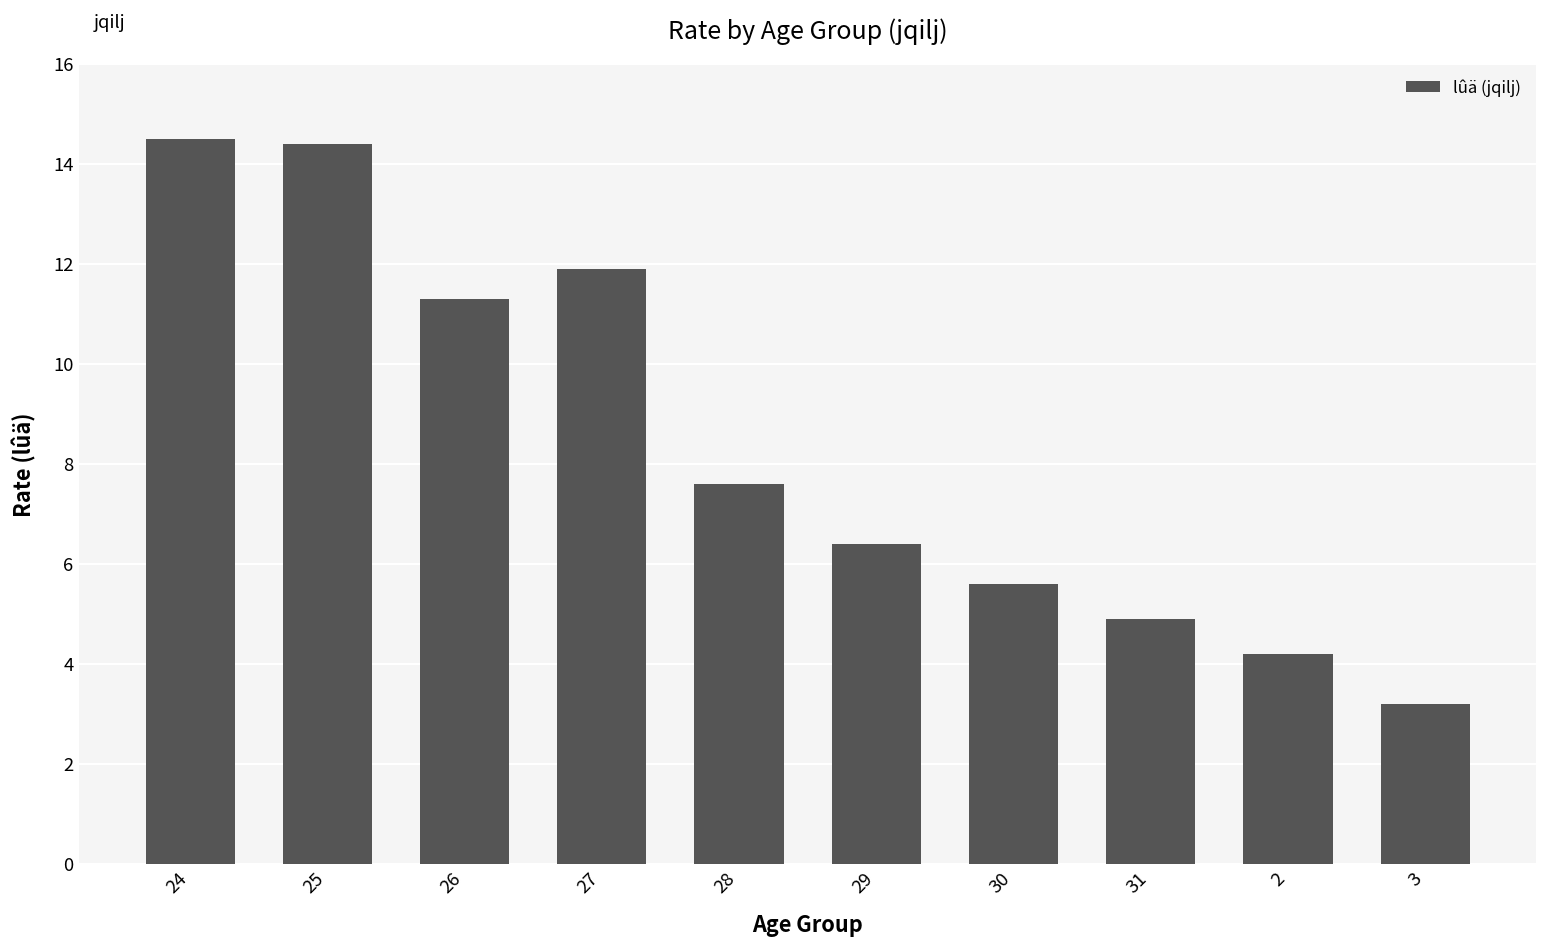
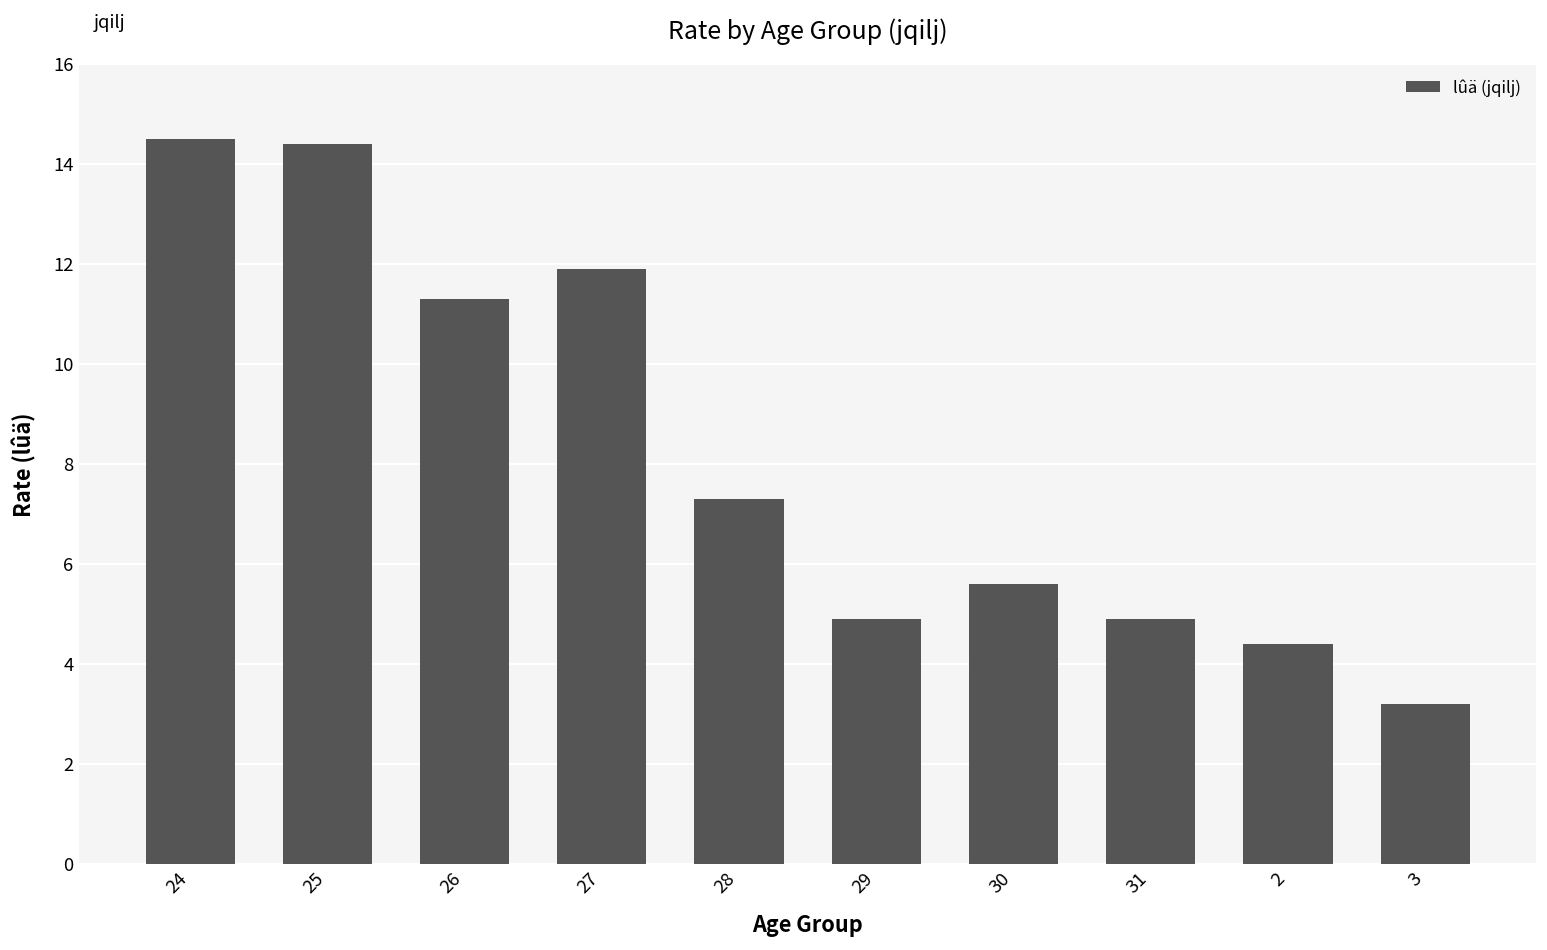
  {
    "24": 14.5,
    "25": 14.4,
    "26": 11.3,
    "27": 11.9,
-   "28": 7.6,
-   "29": 6.4,
+   "28": 7.3,
+   "29": 4.9,
    "30": 5.6,
    "31": 4.9,
-   "2": 4.2,
+   "2": 4.4,
    "3": 3.2
  }
